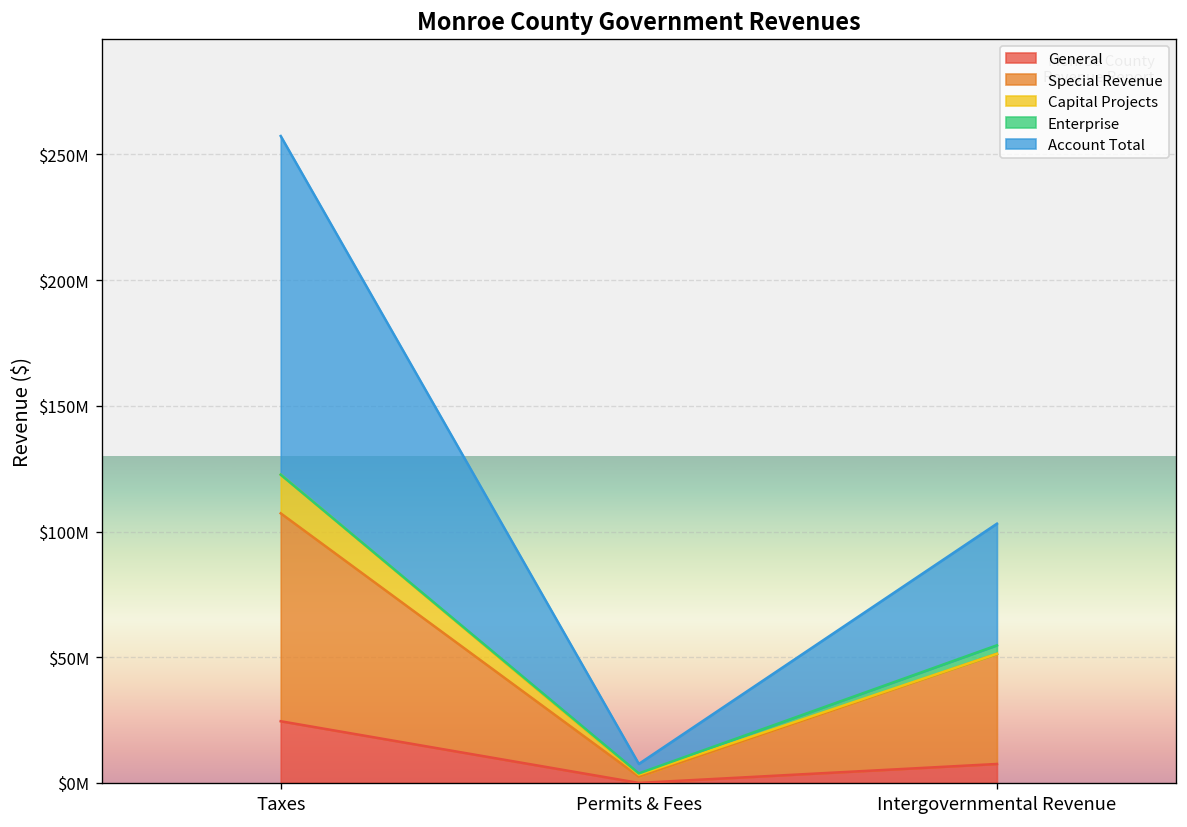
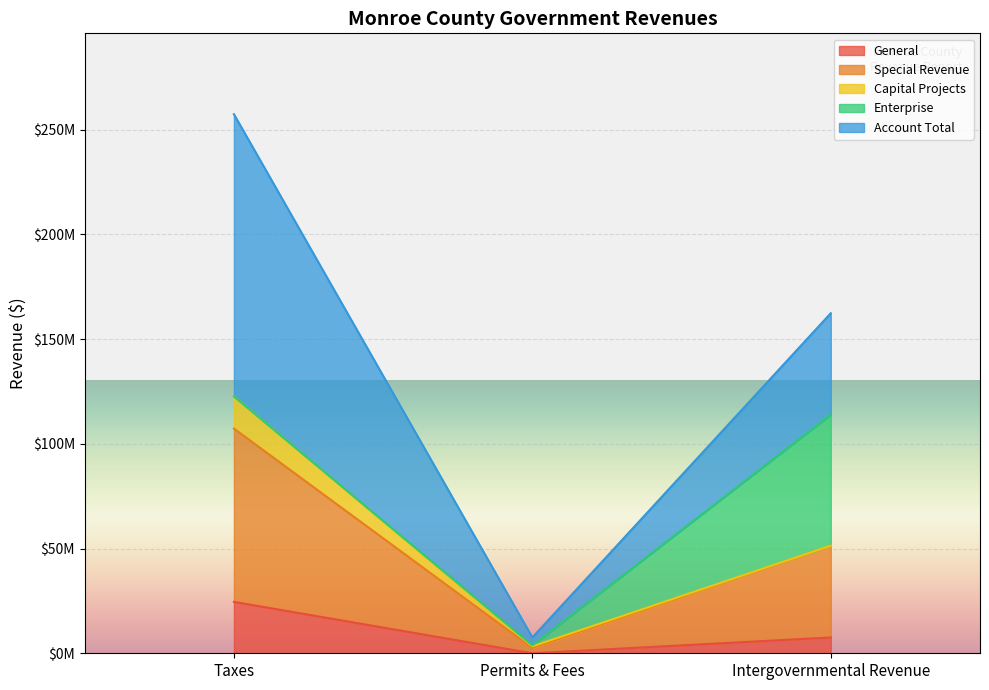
  {
    "Enterprise": {
-     "Intergovernmental Revenue": "$3000000"
+     "Intergovernmental Revenue": "$63000000"
    },
    "Account Total": {
      "Taxes": "$135000000",
      "Permits & Fees": "$4000000",
      "Intergovernmental Revenue": "$48000000"
    }
  }
